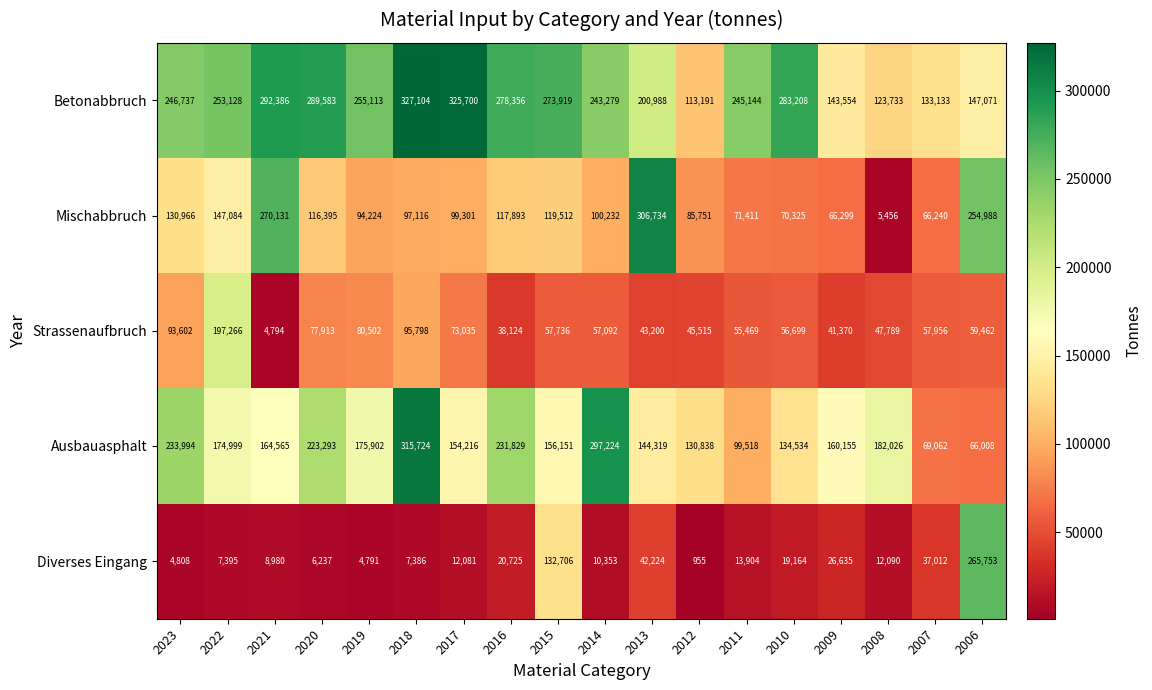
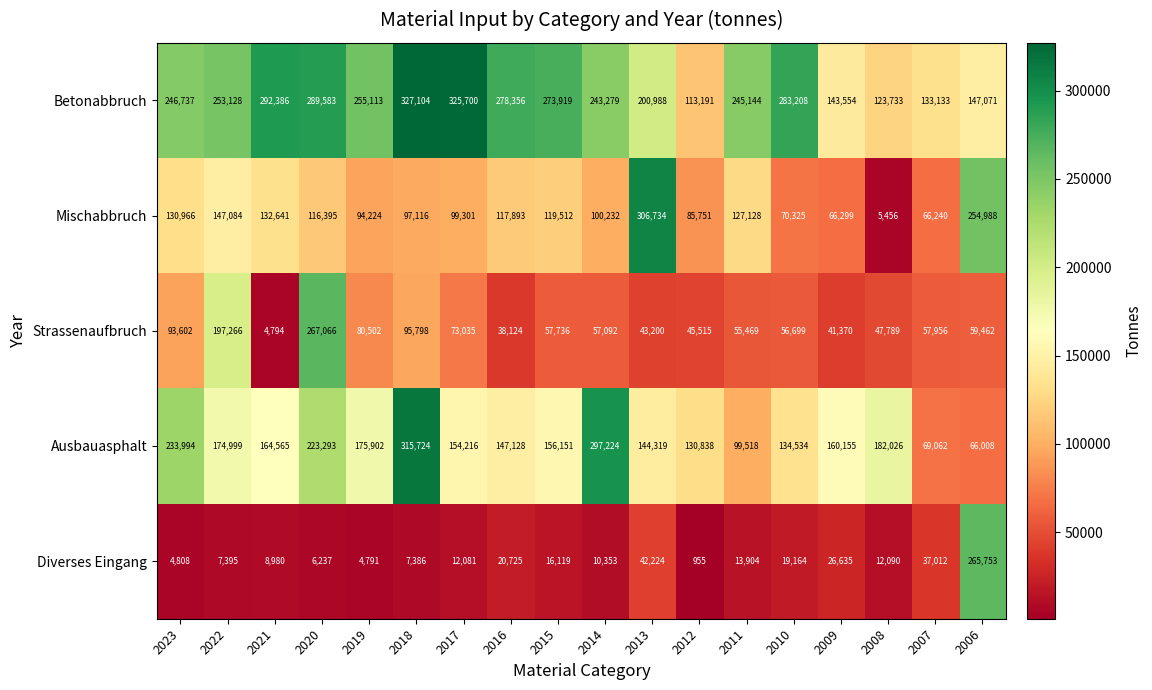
  {
    "Betonabbruch": {
      "2023": "246,737",
      "2022": "253,128",
      "2021": "292,386",
      "2020": "289,583",
      "2019": "255,113",
      "2018": "327,104",
      "2017": "325,700",
      "2016": "278,356",
      "2015": "273,919",
      "2014": "243,279",
      "2013": "200,988",
      "2012": "113,191",
      "2011": "245,144",
      "2010": "283,208",
      "2009": "143,554",
      "2008": "123,733",
      "2007": "133,133",
      "2006": "147,071"
    },
    "Mischabbruch": {
      "2023": "130,966",
      "2022": "147,084",
-     "2021": "270,131",
+     "2021": "132,641",
      "2020": "116,395",
      "2019": "94,224",
      "2018": "97,116",
      "2017": "99,301",
      "2016": "117,893",
      "2015": "119,512",
      "2014": "100,232",
      "2013": "306,734",
      "2012": "85,751",
-     "2011": "71,411",
+     "2011": "127,128",
      "2010": "70,325",
      "2009": "66,299",
      "2008": "5,456",
      "2007": "66,240",
      "2006": "254,988"
    },
    "Strassenaufbruch": {
      "2023": "93,602",
      "2022": "197,266",
      "2021": "4,794",
-     "2020": "77,913",
+     "2020": "267,066",
      "2019": "80,502",
      "2018": "95,798",
      "2017": "73,035",
      "2016": "38,124",
      "2015": "57,736",
      "2014": "57,092",
      "2013": "43,200",
      "2012": "45,515",
      "2011": "55,469",
      "2010": "56,699",
      "2009": "41,370",
      "2008": "47,789",
      "2007": "57,956",
      "2006": "59,462"
    },
    "Ausbauasphalt": {
      "2023": "233,994",
      "2022": "174,999",
      "2021": "164,565",
      "2020": "223,293",
      "2019": "175,902",
      "2018": "315,724",
      "2017": "154,216",
-     "2016": "231,829",
+     "2016": "147,128",
      "2015": "156,151",
      "2014": "297,224",
      "2013": "144,319",
      "2012": "130,838",
      "2011": "99,518",
      "2010": "134,534",
      "2009": "160,155",
      "2008": "182,026",
      "2007": "69,062",
      "2006": "66,008"
    },
    "Diverses Eingang": {
      "2023": "4,808",
      "2022": "7,395",
      "2021": "8,980",
      "2020": "6,237",
      "2019": "4,791",
      "2018": "7,386",
      "2017": "12,081",
      "2016": "20,725",
-     "2015": "132,706",
+     "2015": "16,119",
      "2014": "10,353",
      "2013": "42,224",
      "2012": "955",
      "2011": "13,904",
      "2010": "19,164",
      "2009": "26,635",
      "2008": "12,090",
      "2007": "37,012",
      "2006": "265,753"
    }
  }
